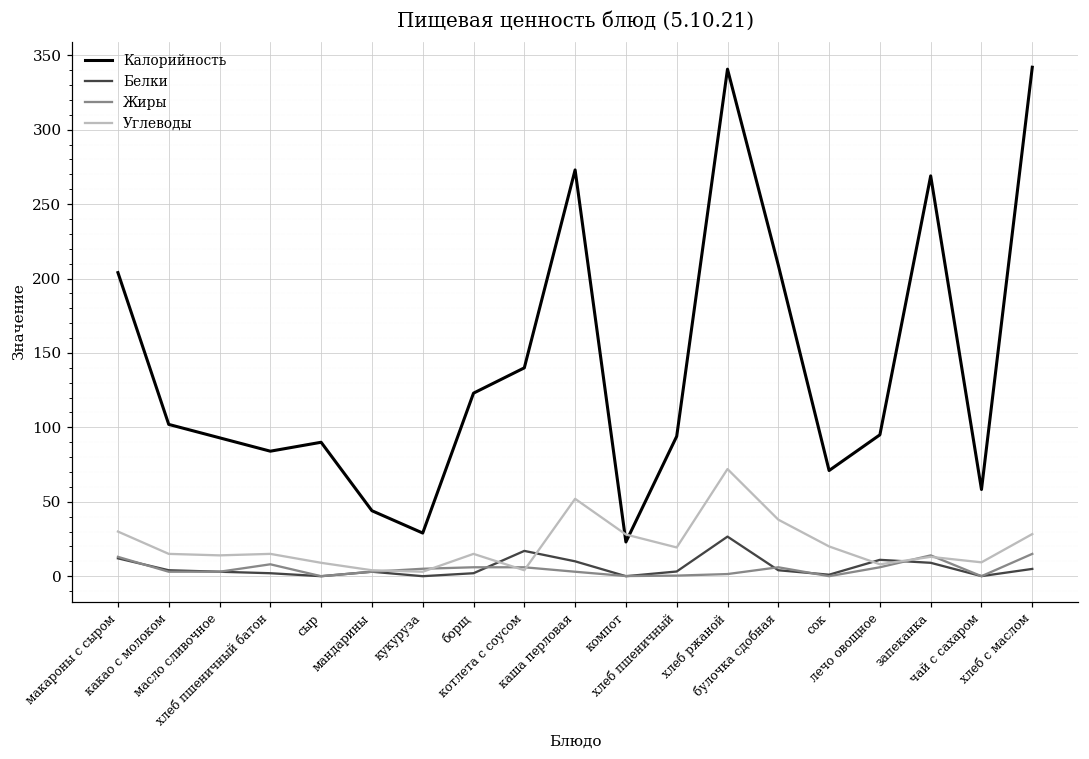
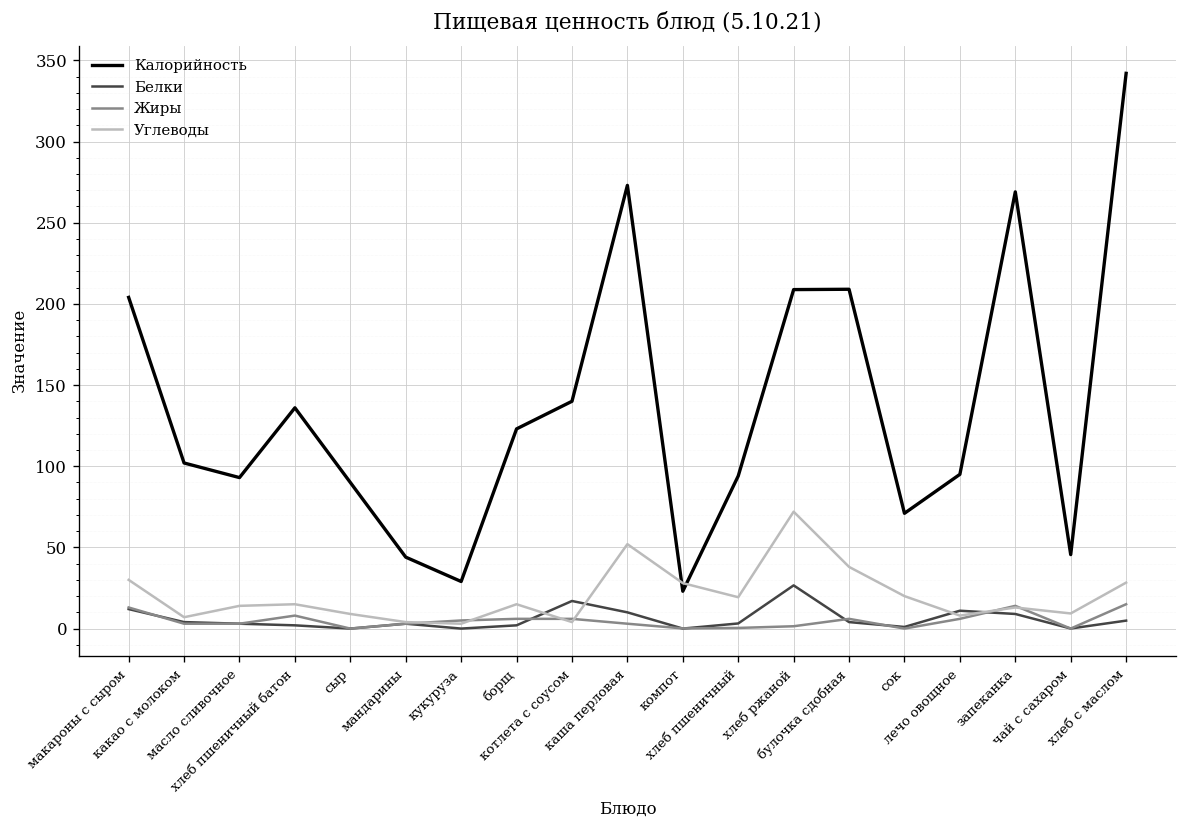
  {
    "Калорийность": {
      "макароны с сыром": 204,
      "какао с молоком": 102,
      "масло сливочное": 93,
-     "хлеб пшеничный батон": 84,
+     "хлеб пшеничный батон": 136,
      "сыр": 90,
      "мандарины": 44,
      "кукуруза": 29,
      "борщ": 123,
      "котлета с соусом": 140,
      "каша перловая": 273,
      "компот": 23,
      "хлеб пшеничный": 94,
-     "хлеб ржаной": 341,
+     "хлеб ржаной": 209,
      "булочка сдобная": 209,
      "сок": 71,
      "лечо овощное": 95,
      "запеканка": 269,
-     "чай с сахаром": 58,
+     "чай с сахаром": 46,
      "хлеб с маслом": 342
    },
    "Белки": {
      "хлеб пшеничный батон": 2,
      "кукуруза": 0,
      "борщ": 2,
      "котлета с соусом": 17,
      "каша перловая": 10,
      "хлеб пшеничный": 3,
      "хлеб ржаной": 27,
      "булочка сдобная": 4,
      "лечо овощное": 11,
      "запеканка": 9,
      "хлеб с маслом": 5
    },
    "Жиры": {
      "хлеб пшеничный батон": 8,
      "кукуруза": 5,
      "борщ": 6,
      "котлета с соусом": 6,
      "каша перловая": 3,
      "хлеб пшеничный": 0,
      "хлеб ржаной": 1,
      "булочка сдобная": 6,
      "лечо овощное": 6,
      "хлеб с маслом": 15
    },
    "Углеводы": {
      "макароны с сыром": 30,
-     "какао с молоком": 15,
+     "какао с молоком": 7,
      "масло сливочное": 14,
      "хлеб пшеничный батон": 15,
      "сыр": 9,
      "кукуруза": 3,
      "борщ": 15,
      "котлета с соусом": 4,
      "каша перловая": 52,
      "компот": 28,
      "хлеб пшеничный": 19,
      "хлеб ржаной": 72,
      "булочка сдобная": 38,
      "сок": 20,
      "лечо овощное": 8,
      "чай с сахаром": 9,
      "хлеб с маслом": 28
    }
  }
